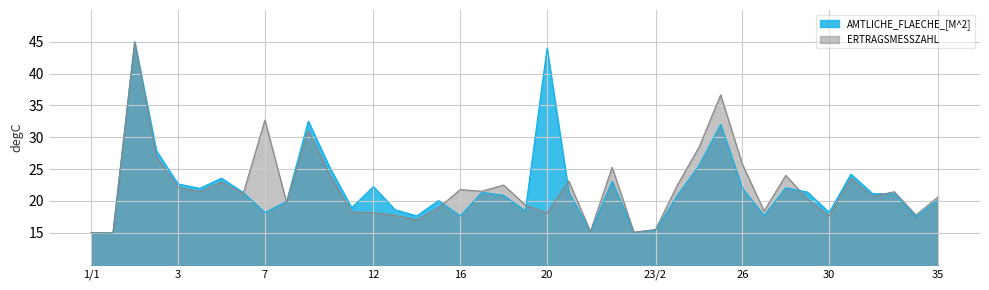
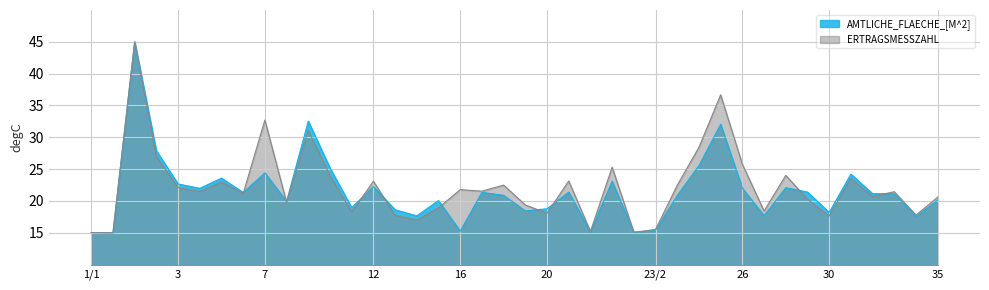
  {
    "AMTLICHE_FLAECHE_[M^2]": {
      "3": 23,
-     "7": 18,
+     "7": 24,
      "12": 22,
-     "16": 18,
-     "20": 44,
+     "16": 15,
+     "20": 19,
      "26": 22,
      "30": 18,
      "35": 20
    },
    "ERTRAGSMESSZAHL": {
      "3": 22,
      "7": 33,
-     "12": 18,
+     "12": 23,
      "16": 22,
      "20": 18,
      "26": 26,
      "30": 18,
      "35": 21
    }
  }
